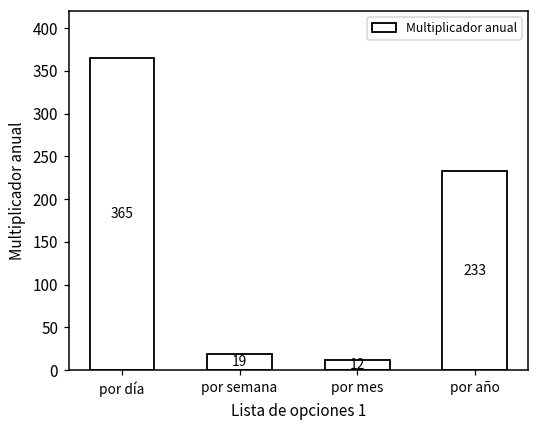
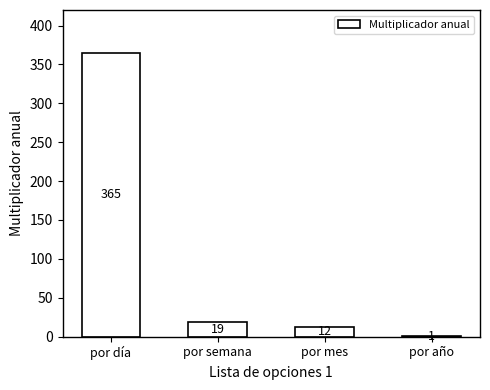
  {
    "por día": 365,
    "por semana": 19,
    "por mes": 12,
-   "por año": 233
+   "por año": 1
  }
